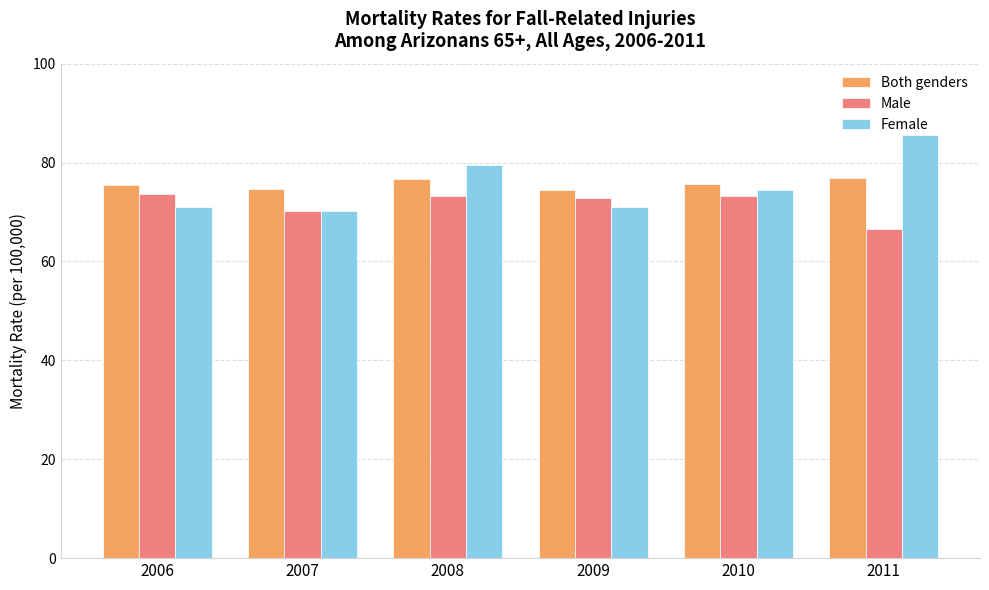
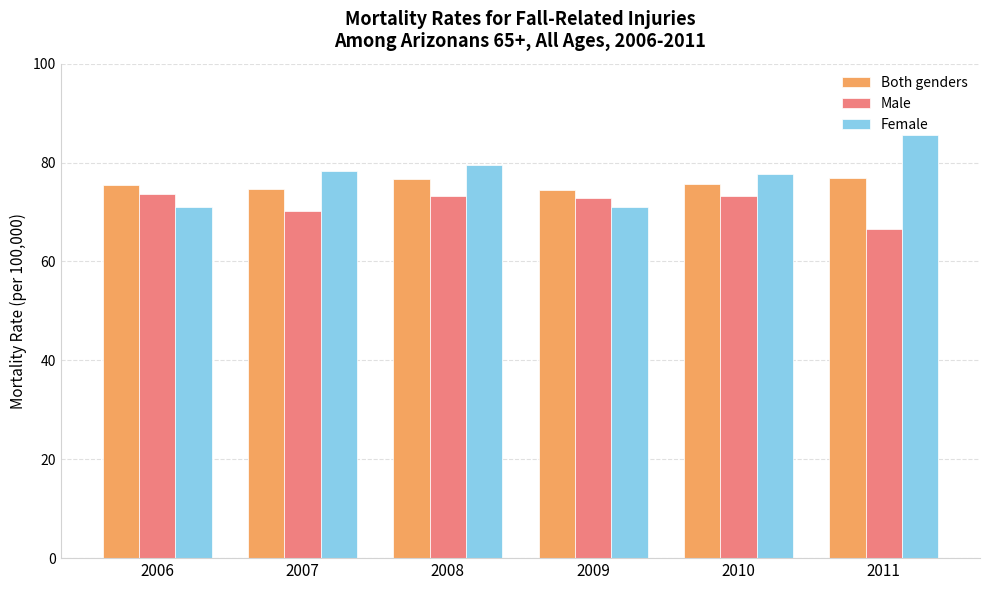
  {
    "Female": {
      "2006": 71,
-     "2007": 70,
+     "2007": 78,
      "2008": 80,
      "2009": 71,
-     "2010": 75,
+     "2010": 78,
      "2011": 86
    }
  }
